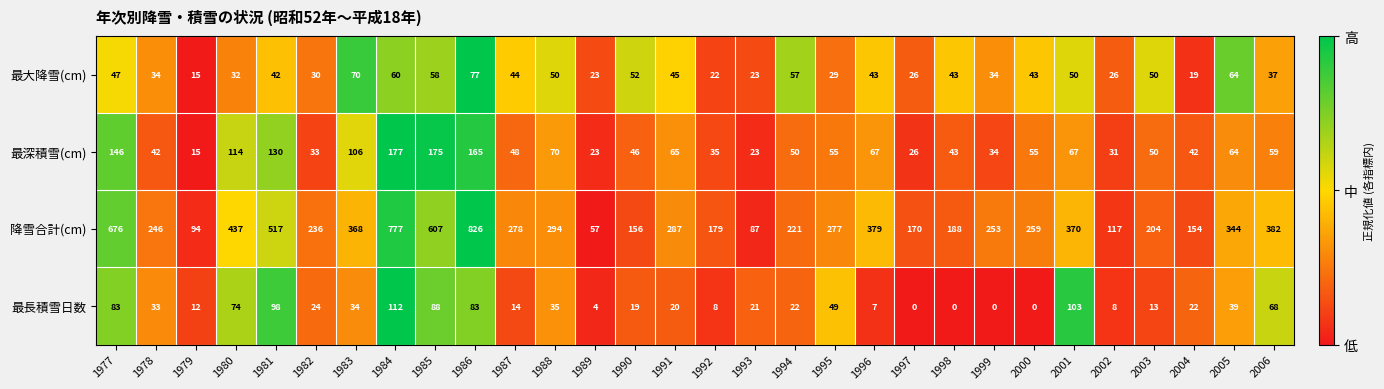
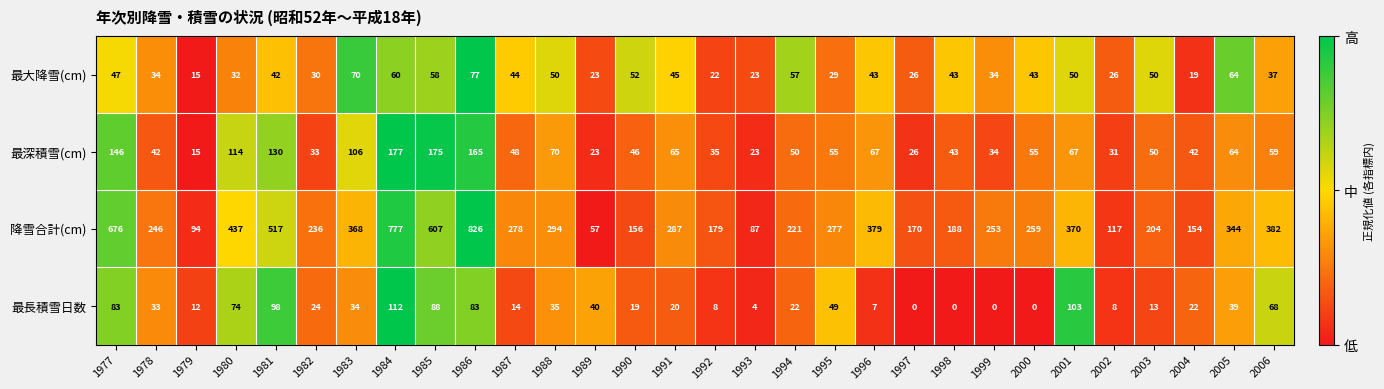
  {
    "最大降雪(cm)": {
      "1977": 47,
      "1978": 34,
      "1979": 15,
      "1980": 32,
      "1981": 42,
      "1982": 30,
      "1983": 70,
      "1984": 60,
      "1985": 58,
      "1986": 77,
      "1987": 44,
      "1988": 50,
      "1989": 23,
      "1990": 52,
      "1991": 45,
      "1992": 22,
      "1993": 23,
      "1994": 57,
      "1995": 29,
      "1996": 43,
      "1997": 26,
      "1998": 43,
      "1999": 34,
      "2000": 43,
      "2001": 50,
      "2002": 26,
      "2003": 50,
      "2004": 19,
      "2005": 64,
      "2006": 37
    },
    "最深積雪(cm)": {
      "1977": 146,
      "1978": 42,
      "1979": 15,
      "1980": 114,
      "1981": 130,
      "1982": 33,
      "1983": 106,
      "1984": 177,
      "1985": 175,
      "1986": 165,
      "1987": 48,
      "1988": 70,
      "1989": 23,
      "1990": 46,
      "1991": 65,
      "1992": 35,
      "1993": 23,
      "1994": 50,
      "1995": 55,
      "1996": 67,
      "1997": 26,
      "1998": 43,
      "1999": 34,
      "2000": 55,
      "2001": 67,
      "2002": 31,
      "2003": 50,
      "2004": 42,
      "2005": 64,
      "2006": 59
    },
    "降雪合計(cm)": {
      "1977": 676,
      "1978": 246,
      "1979": 94,
      "1980": 437,
      "1981": 517,
      "1982": 236,
      "1983": 368,
      "1984": 777,
      "1985": 607,
      "1986": 826,
      "1987": 278,
      "1988": 294,
      "1989": 57,
      "1990": 156,
      "1991": 287,
      "1992": 179,
      "1993": 87,
      "1994": 221,
      "1995": 277,
      "1996": 379,
      "1997": 170,
      "1998": 188,
      "1999": 253,
      "2000": 259,
      "2001": 370,
      "2002": 117,
      "2003": 204,
      "2004": 154,
      "2005": 344,
      "2006": 382
    },
    "最長積雪日数": {
      "1977": 83,
      "1978": 33,
      "1979": 12,
      "1980": 74,
      "1981": 98,
      "1982": 24,
      "1983": 34,
      "1984": 112,
      "1985": 88,
      "1986": 83,
      "1987": 14,
      "1988": 35,
-     "1989": 4,
+     "1989": 40,
      "1990": 19,
      "1991": 20,
      "1992": 8,
-     "1993": 21,
+     "1993": 4,
      "1994": 22,
      "1995": 49,
      "1996": 7,
      "1997": 0,
      "1998": 0,
      "1999": 0,
      "2000": 0,
      "2001": 103,
      "2002": 8,
      "2003": 13,
      "2004": 22,
      "2005": 39,
      "2006": 68
    }
  }
